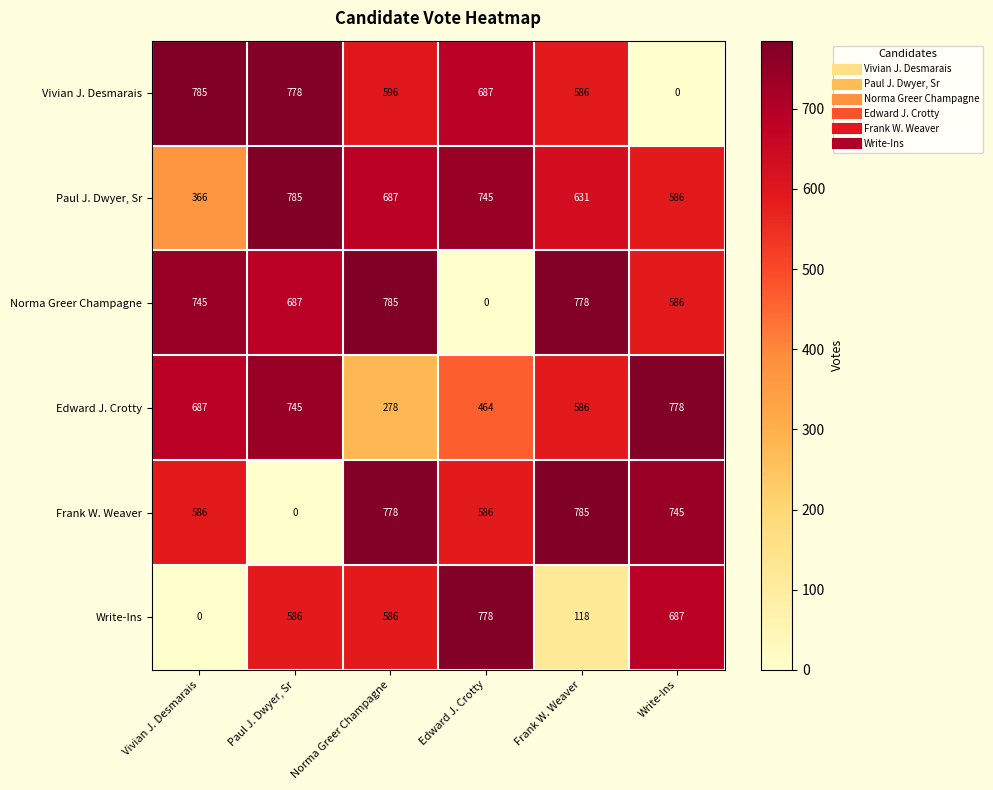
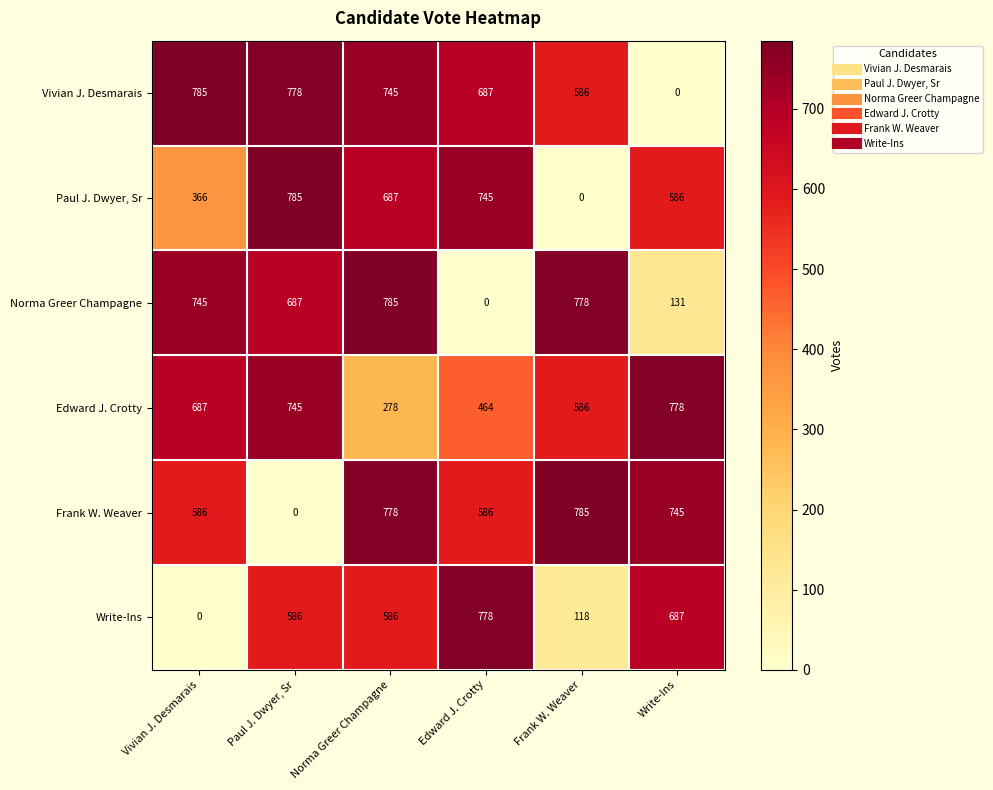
  {
    "Vivian J. Desmarais": {
      "Vivian J. Desmarais": 785,
      "Paul J. Dwyer, Sr": 778,
-     "Norma Greer Champagne": 596,
+     "Norma Greer Champagne": 745,
      "Edward J. Crotty": 687,
      "Frank W. Weaver": 586,
      "Write-Ins": 0
    },
    "Paul J. Dwyer, Sr": {
      "Vivian J. Desmarais": 366,
      "Paul J. Dwyer, Sr": 785,
      "Norma Greer Champagne": 687,
      "Edward J. Crotty": 745,
-     "Frank W. Weaver": 631,
+     "Frank W. Weaver": 0,
      "Write-Ins": 586
    },
    "Norma Greer Champagne": {
      "Vivian J. Desmarais": 745,
      "Paul J. Dwyer, Sr": 687,
      "Norma Greer Champagne": 785,
      "Edward J. Crotty": 0,
      "Frank W. Weaver": 778,
-     "Write-Ins": 586
+     "Write-Ins": 131
    },
    "Edward J. Crotty": {
      "Vivian J. Desmarais": 687,
      "Paul J. Dwyer, Sr": 745,
      "Norma Greer Champagne": 278,
      "Edward J. Crotty": 464,
      "Frank W. Weaver": 586,
      "Write-Ins": 778
    },
    "Frank W. Weaver": {
      "Vivian J. Desmarais": 586,
      "Paul J. Dwyer, Sr": 0,
      "Norma Greer Champagne": 778,
      "Edward J. Crotty": 586,
      "Frank W. Weaver": 785,
      "Write-Ins": 745
    },
    "Write-Ins": {
      "Vivian J. Desmarais": 0,
      "Paul J. Dwyer, Sr": 586,
      "Norma Greer Champagne": 586,
      "Edward J. Crotty": 778,
      "Frank W. Weaver": 118,
      "Write-Ins": 687
    }
  }
